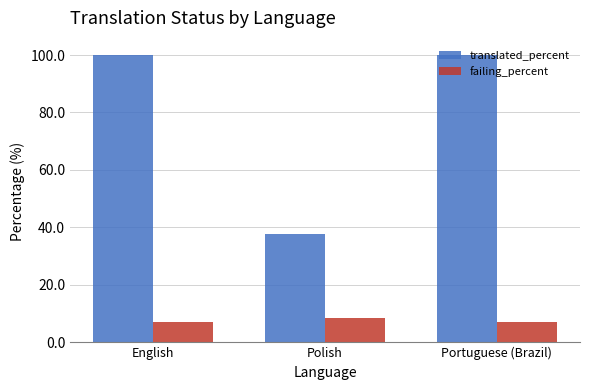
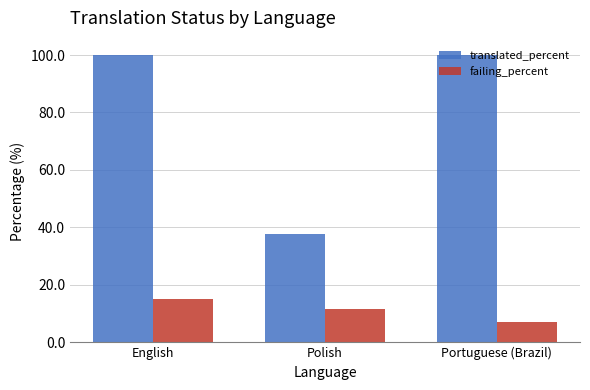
  {
    "translated_percent": {
      "English": 100,
      "Polish": 38,
      "Portuguese (Brazil)": 100
    },
    "failing_percent": {
-     "English": 7,
-     "Polish": 9,
+     "English": 15,
+     "Polish": 12,
      "Portuguese (Brazil)": 7
    }
  }
